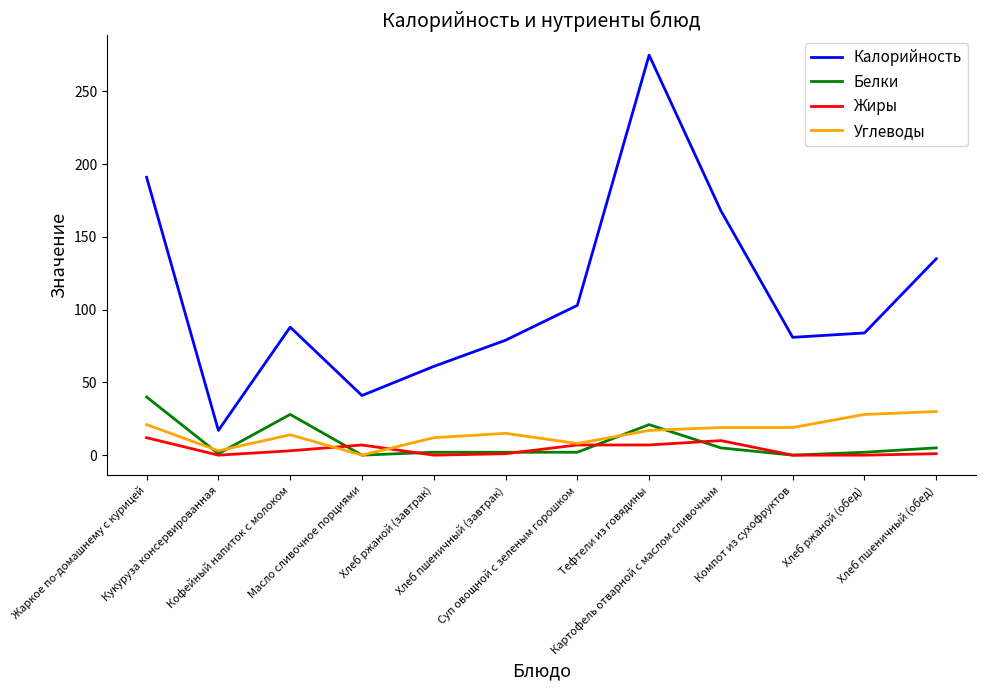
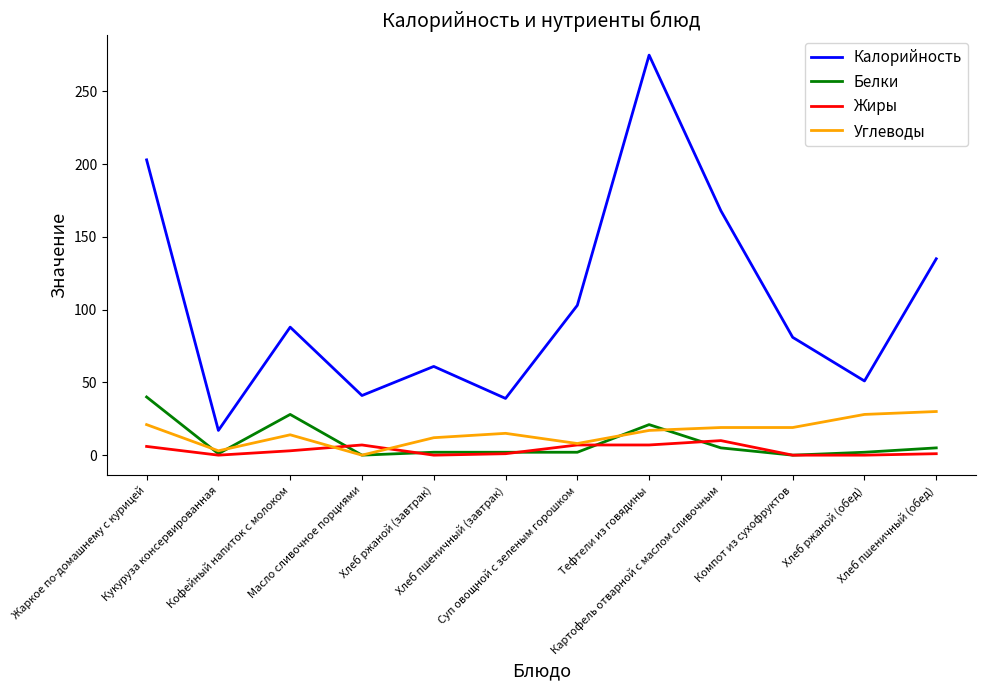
  {
    "Калорийность": {
-     "Жаркое по-домашнему с курицей": 191,
+     "Жаркое по-домашнему с курицей": 203,
      "Кукуруза консервированная": 17,
      "Кофейный напиток с молоком": 88,
      "Масло сливочное порциями": 41,
      "Хлеб ржаной (завтрак)": 61,
-     "Хлеб пшеничный (завтрак)": 79,
+     "Хлеб пшеничный (завтрак)": 39,
      "Суп овощной с зеленым горошком": 103,
      "Тефтели из говядины": 275,
      "Картофель отварной с маслом сливочным": 168,
      "Компот из сухофруктов": 81,
-     "Хлеб ржаной (обед)": 84,
+     "Хлеб ржаной (обед)": 51,
      "Хлеб пшеничный (обед)": 135
    },
    "Белки": {
      "Жаркое по-домашнему с курицей": 40,
      "Кофейный напиток с молоком": 28,
      "Хлеб ржаной (завтрак)": 2,
      "Суп овощной с зеленым горошком": 2,
      "Тефтели из говядины": 21,
      "Картофель отварной с маслом сливочным": 5,
      "Хлеб ржаной (обед)": 2,
      "Хлеб пшеничный (обед)": 5
    },
    "Жиры": {
-     "Жаркое по-домашнему с курицей": 12,
+     "Жаркое по-домашнему с курицей": 6,
      "Кофейный напиток с молоком": 3,
      "Масло сливочное порциями": 7,
      "Хлеб ржаной (завтрак)": 0,
      "Тефтели из говядины": 7,
      "Картофель отварной с маслом сливочным": 10,
      "Хлеб ржаной (обед)": 0,
      "Хлеб пшеничный (обед)": 1
    },
    "Углеводы": {
      "Жаркое по-домашнему с курицей": 21,
      "Кукуруза консервированная": 3,
      "Кофейный напиток с молоком": 14,
      "Хлеб ржаной (завтрак)": 12,
      "Хлеб пшеничный (завтрак)": 15,
      "Тефтели из говядины": 17,
      "Картофель отварной с маслом сливочным": 19,
      "Компот из сухофруктов": 19,
      "Хлеб ржаной (обед)": 28,
      "Хлеб пшеничный (обед)": 30
    }
  }
